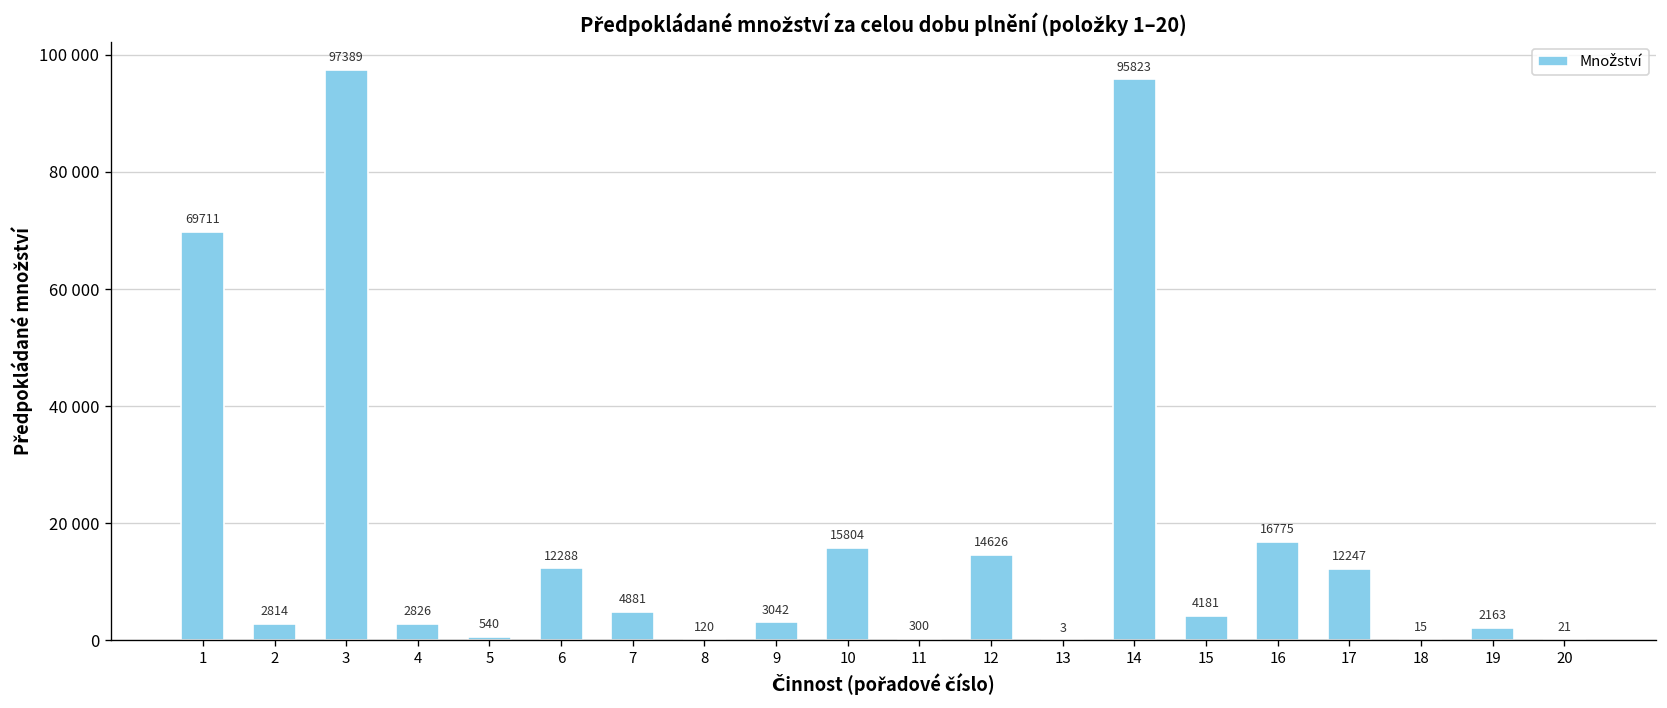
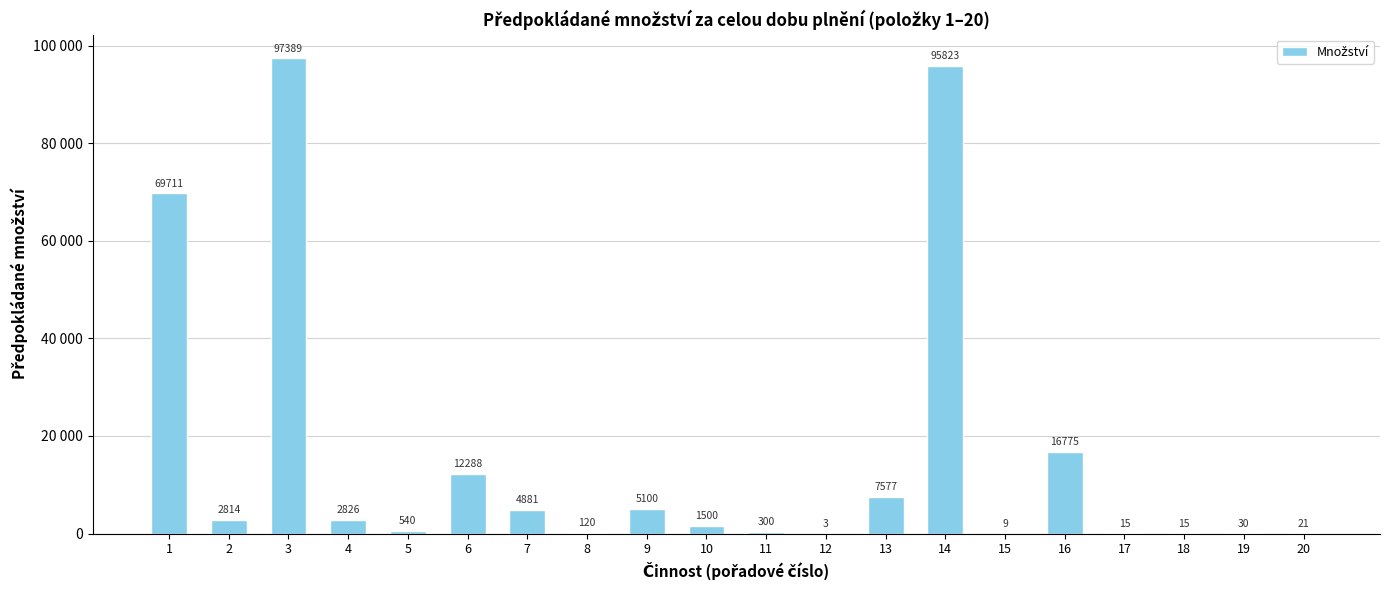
  {
    "1": 69711,
    "2": 2814,
    "3": 97389,
    "4": 2826,
    "5": 540,
    "6": 12288,
    "7": 4881,
    "8": 120,
-   "9": 3042,
-   "10": 15804,
+   "9": 5100,
+   "10": 1500,
    "11": 300,
-   "12": 14626,
-   "13": 3,
+   "12": 3,
+   "13": 7577,
    "14": 95823,
-   "15": 4181,
+   "15": 9,
    "16": 16775,
-   "17": 12247,
+   "17": 15,
    "18": 15,
-   "19": 2163,
+   "19": 30,
    "20": 21
  }
